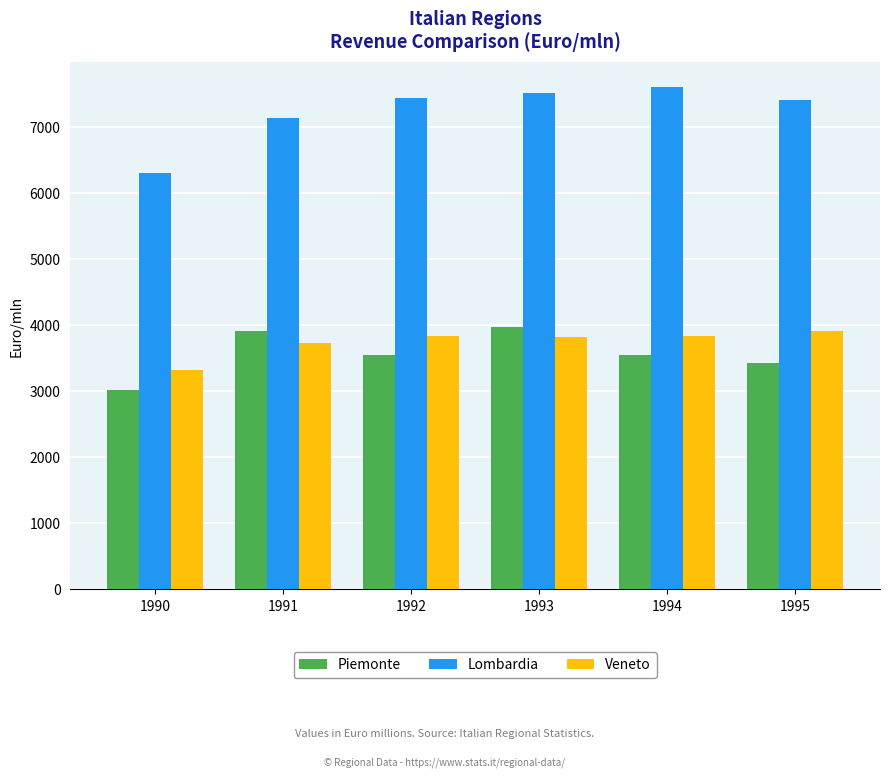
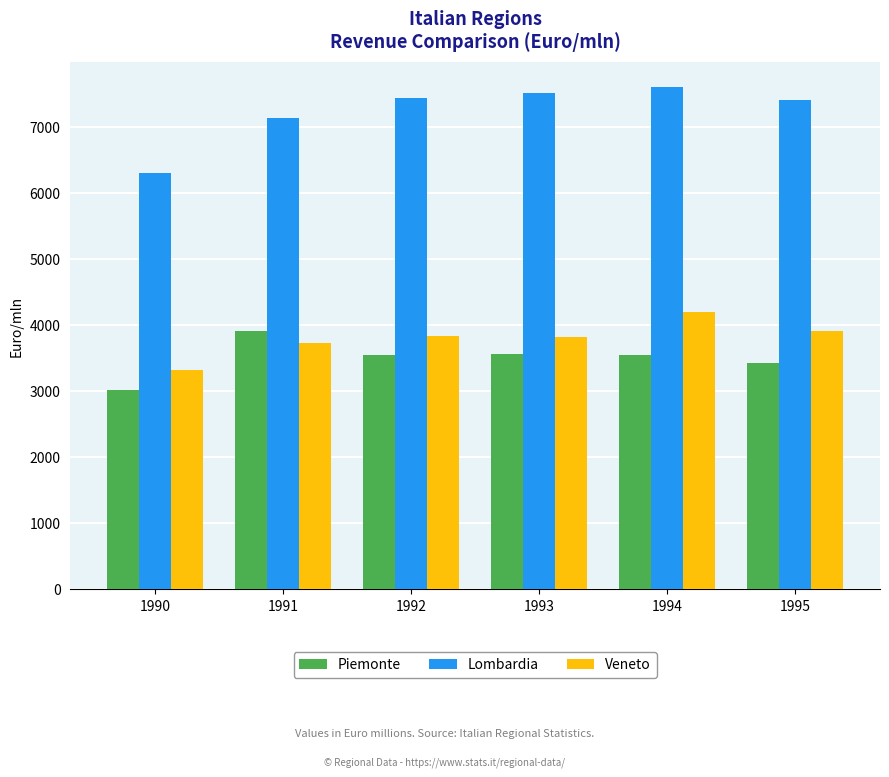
  {
    "Piemonte": {
      "1990": 3000,
      "1991": 3900,
      "1992": 3500,
-     "1993": 4000,
+     "1993": 3600,
      "1994": 3500,
      "1995": 3400
    },
    "Lombardia": {
      "1990": 6300,
      "1991": 7100,
      "1992": 7400,
      "1993": 7500,
      "1994": 7600,
      "1995": 7400
    },
    "Veneto": {
      "1990": 3300,
      "1991": 3700,
      "1992": 3800,
      "1993": 3800,
-     "1994": 3800,
+     "1994": 4200,
      "1995": 3900
    }
  }
